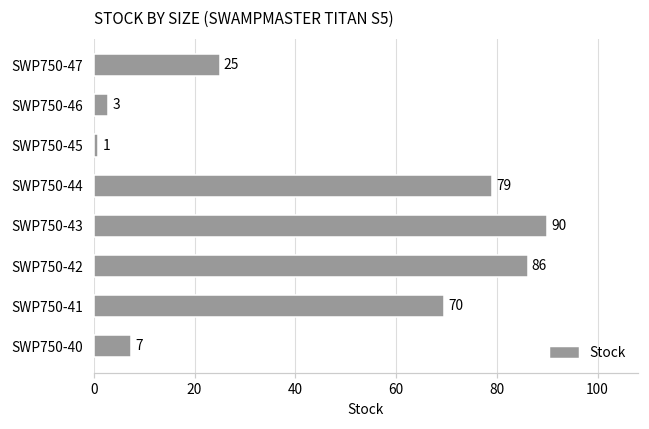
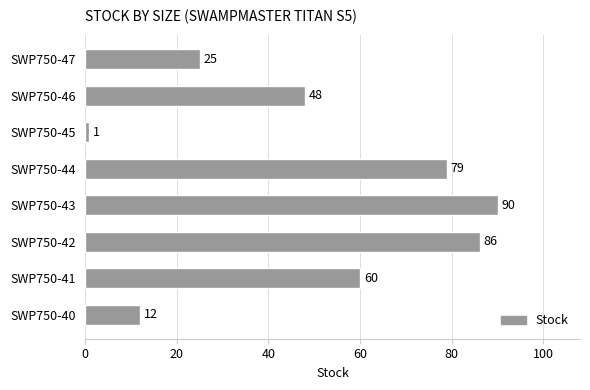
  {
    "SWP750-47": 25,
-   "SWP750-46": 3,
+   "SWP750-46": 48,
    "SWP750-45": 1,
    "SWP750-44": 79,
    "SWP750-43": 90,
    "SWP750-42": 86,
-   "SWP750-41": 70,
-   "SWP750-40": 7
+   "SWP750-41": 60,
+   "SWP750-40": 12
  }
